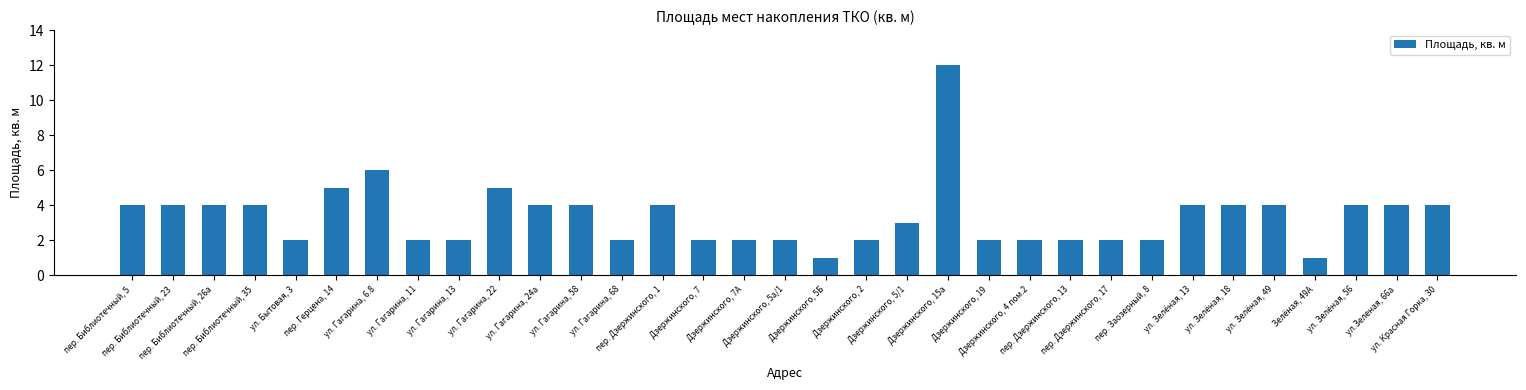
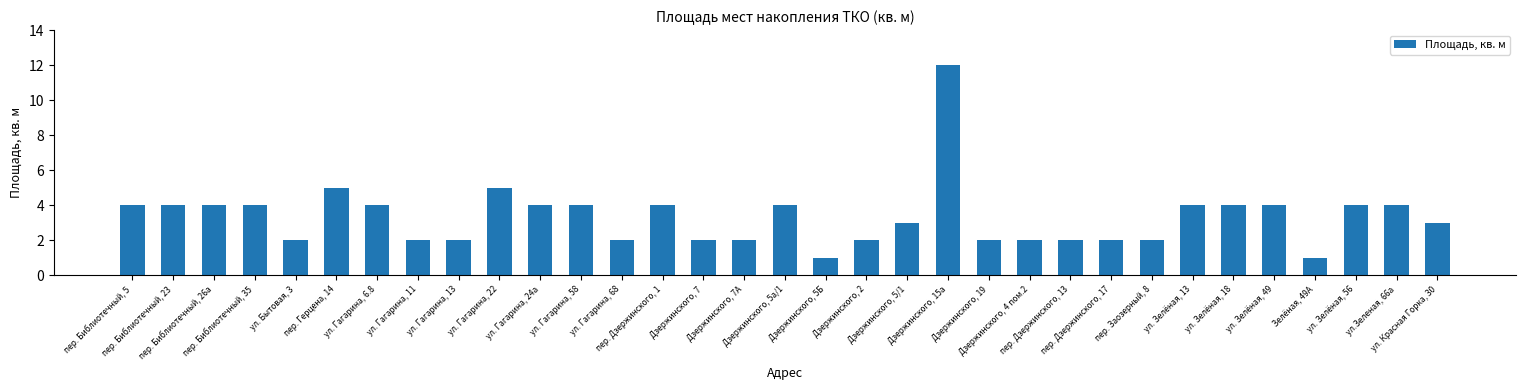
  {
    "пер. Библиотечный, 5": 4,
    "пер. Библиотечный, 23": 4,
    "пер. Библиотечный, 26а": 4,
    "пер. Библиотечный, 35": 4,
    "ул. Бытовая, 3": 2,
    "пер. Герцена, 14": 5,
-   "ул. Гагарина, 6.8": 6,
+   "ул. Гагарина, 6.8": 4,
    "ул. Гагарина, 11": 2,
    "ул. Гагарина, 13": 2,
    "ул. Гагарина, 22": 5,
    "ул. Гагарина, 24а": 4,
    "ул. Гагарина, 58": 4,
    "ул. Гагарина, 68": 2,
    "пер. Дзержинского, 1": 4,
    "Дзержинского, 7": 2,
    "Дзержинского, 7А": 2,
-   "Дзержинского, 5а/1": 2,
+   "Дзержинского, 5а/1": 4,
    "Дзержинского, 5Б": 1,
    "Дзержинского, 2": 2,
    "Дзержинского, 5/1": 3,
    "Дзержинского, 15а": 12,
    "Дзержинского, 19": 2,
    "Дзержинского, 4 пом.2": 2,
    "пер. Дзержинского, 13": 2,
    "пер. Дзержинского, 17": 2,
    "пер. Заозерный, 8": 2,
    "ул. Зелёная, 13": 4,
    "ул. Зелёная, 18": 4,
    "ул. Зелёная, 49": 4,
    "Зелёная, 49А": 1,
    "ул. Зелёная, 56": 4,
    "ул.Зеленая, 66а": 4,
-   "ул. Красная Горка, 30": 4
+   "ул. Красная Горка, 30": 3
  }
